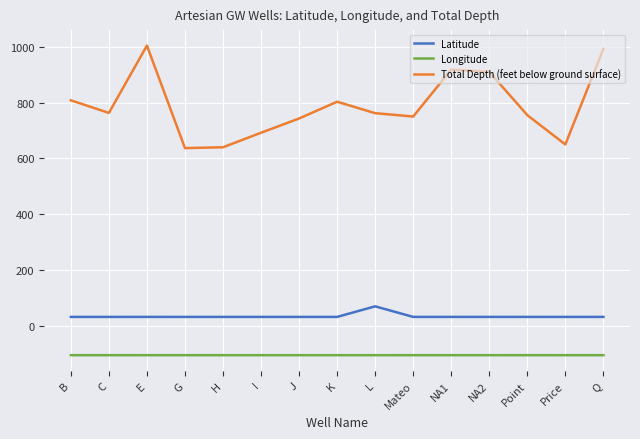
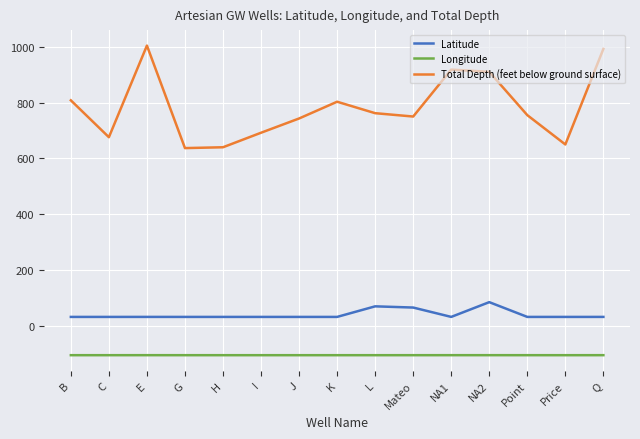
  {
    "Latitude": {
      "B": 30,
      "C": 30,
      "E": 30,
      "G": 30,
      "H": 30,
      "I": 30,
      "J": 30,
      "K": 30,
      "L": 70,
-     "Mateo": 30,
+     "Mateo": 70,
      "NA1": 30,
-     "NA2": 30,
+     "NA2": 90,
      "Point": 30,
      "Price": 30,
      "Q": 30
    },
    "Longitude": {
      "B": -100,
      "C": -100,
      "E": -100,
      "G": -100,
      "H": -100,
      "I": -100,
      "J": -100,
      "K": -100,
      "L": -100,
      "Mateo": -100,
      "NA1": -100,
      "NA2": -100,
      "Point": -100,
      "Price": -100,
      "Q": -100
    },
    "Total Depth (feet below ground surface)": {
      "B": 810,
-     "C": 760,
+     "C": 680,
      "E": 1000,
      "G": 640,
      "H": 640,
      "I": 690,
      "J": 740,
      "K": 800,
      "L": 760,
      "Mateo": 750,
      "Point": 760,
      "Price": 650
    }
  }
